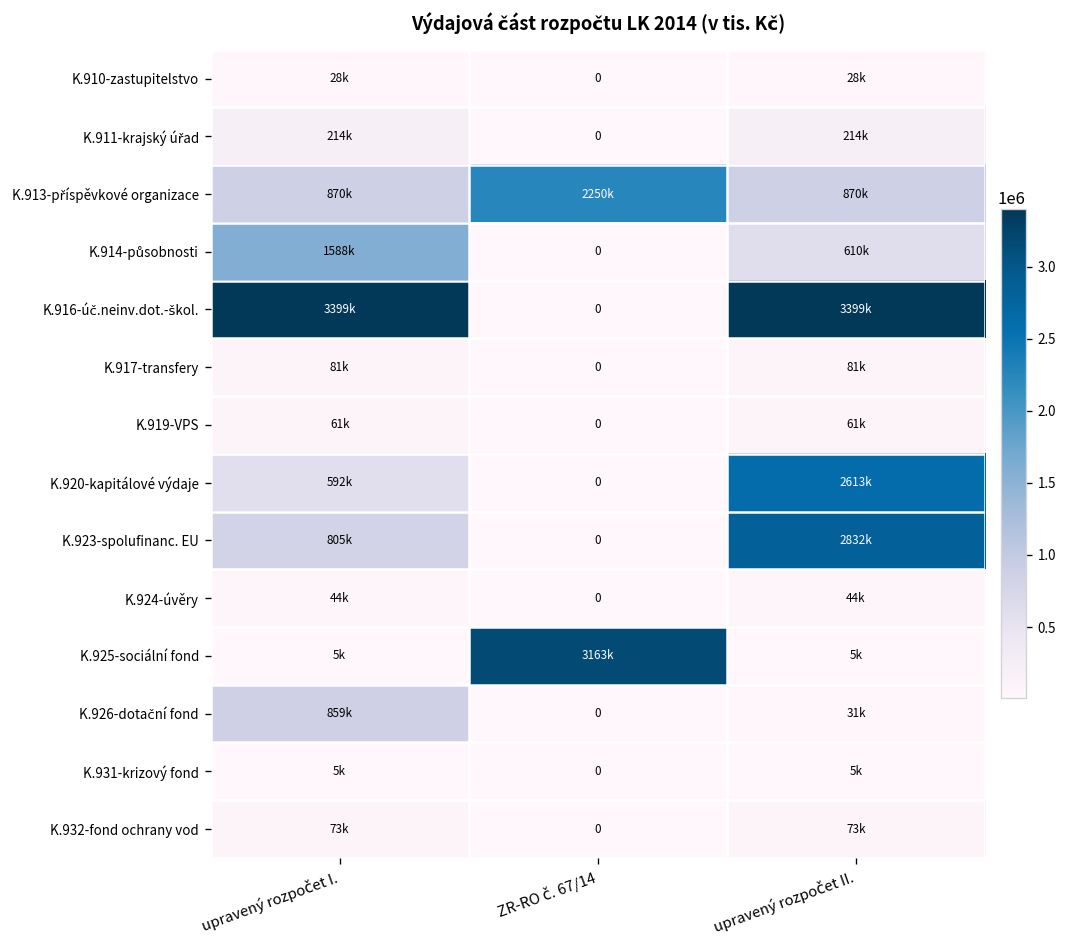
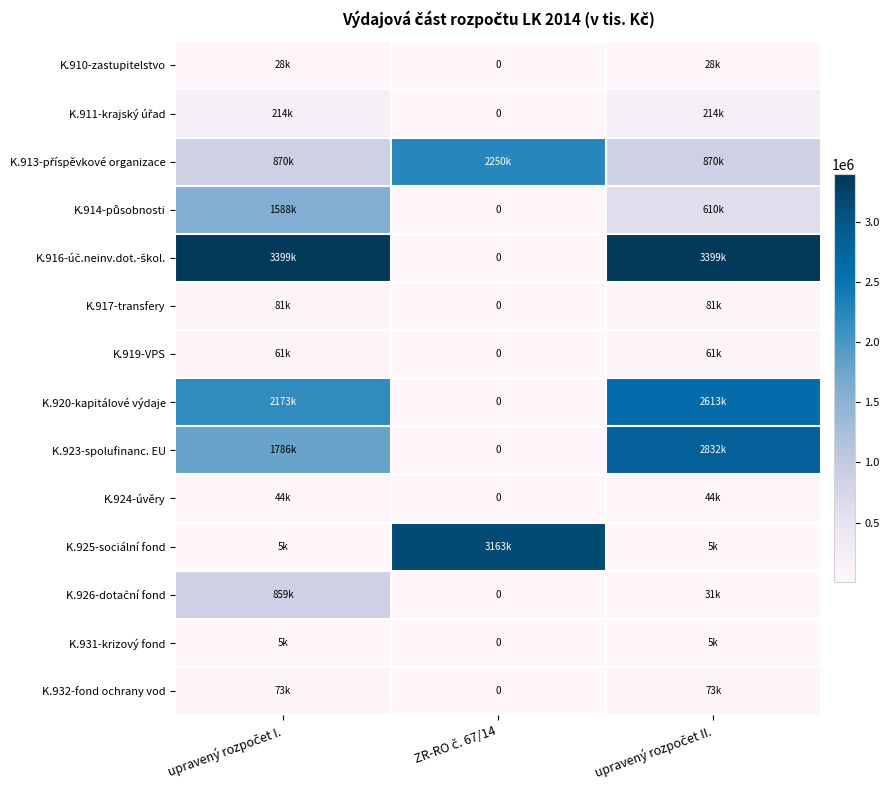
  {
    "K.910-zastupitelstvo": {
      "upravený rozpočet I.": "28k",
      "ZR-RO č. 67/14": "0",
      "upravený rozpočet II.": "28k"
    },
    "K.911-krajský úřad": {
      "upravený rozpočet I.": "214k",
      "ZR-RO č. 67/14": "0",
      "upravený rozpočet II.": "214k"
    },
    "K.913-příspěvkové organizace": {
      "upravený rozpočet I.": "870k",
      "ZR-RO č. 67/14": "2250k",
      "upravený rozpočet II.": "870k"
    },
    "K.914-působnosti": {
      "upravený rozpočet I.": "1588k",
      "ZR-RO č. 67/14": "0",
      "upravený rozpočet II.": "610k"
    },
    "K.916-úč.neinv.dot.-škol.": {
      "upravený rozpočet I.": "3399k",
      "ZR-RO č. 67/14": "0",
      "upravený rozpočet II.": "3399k"
    },
    "K.917-transfery": {
      "upravený rozpočet I.": "81k",
      "ZR-RO č. 67/14": "0",
      "upravený rozpočet II.": "81k"
    },
    "K.919-VPS": {
      "upravený rozpočet I.": "61k",
      "ZR-RO č. 67/14": "0",
      "upravený rozpočet II.": "61k"
    },
    "K.920-kapitálové výdaje": {
-     "upravený rozpočet I.": "592k",
+     "upravený rozpočet I.": "2173k",
      "ZR-RO č. 67/14": "0",
      "upravený rozpočet II.": "2613k"
    },
    "K.923-spolufinanc. EU": {
-     "upravený rozpočet I.": "805k",
+     "upravený rozpočet I.": "1786k",
      "ZR-RO č. 67/14": "0",
      "upravený rozpočet II.": "2832k"
    },
    "K.924-úvěry": {
      "upravený rozpočet I.": "44k",
      "ZR-RO č. 67/14": "0",
      "upravený rozpočet II.": "44k"
    },
    "K.925-sociální fond": {
      "upravený rozpočet I.": "5k",
      "ZR-RO č. 67/14": "3163k",
      "upravený rozpočet II.": "5k"
    },
    "K.926-dotační fond": {
      "upravený rozpočet I.": "859k",
      "ZR-RO č. 67/14": "0",
      "upravený rozpočet II.": "31k"
    },
    "K.931-krizový fond": {
      "upravený rozpočet I.": "5k",
      "ZR-RO č. 67/14": "0",
      "upravený rozpočet II.": "5k"
    },
    "K.932-fond ochrany vod": {
      "upravený rozpočet I.": "73k",
      "ZR-RO č. 67/14": "0",
      "upravený rozpočet II.": "73k"
    }
  }
